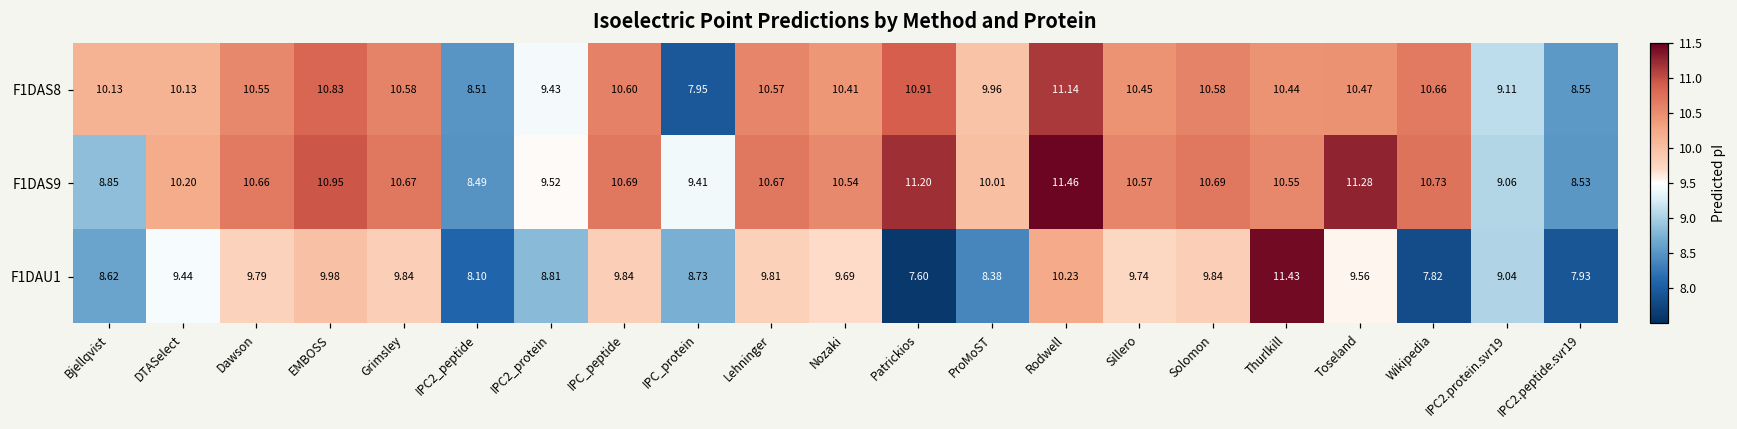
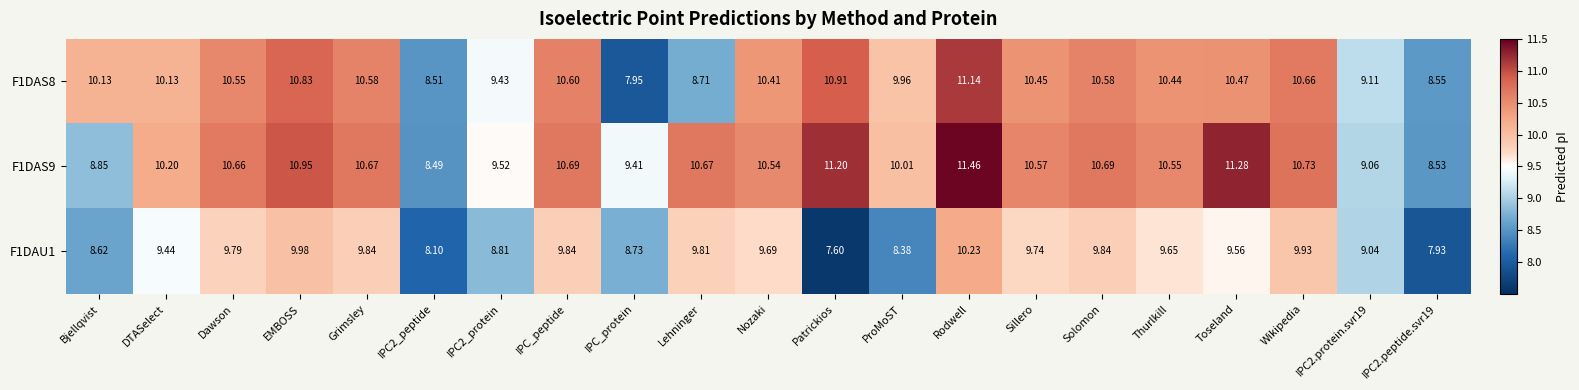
  {
    "F1DAS8": {
      "Bjellqvist": 10.13,
      "DTASelect": 10.13,
      "Dawson": 10.55,
      "EMBOSS": 10.83,
      "Grimsley": 10.58,
      "IPC2_peptide": 8.51,
      "IPC2_protein": 9.43,
      "IPC_peptide": 10.60,
      "IPC_protein": 7.95,
-     "Lehninger": 10.57,
+     "Lehninger": 8.71,
      "Nozaki": 10.41,
      "Patrickios": 10.91,
      "ProMoST": 9.96,
      "Rodwell": 11.14,
      "Sillero": 10.45,
      "Solomon": 10.58,
      "Thurlkill": 10.44,
      "Toseland": 10.47,
      "Wikipedia": 10.66,
      "IPC2.protein.svr19": 9.11,
      "IPC2.peptide.svr19": 8.55
    },
    "F1DAS9": {
      "Bjellqvist": 8.85,
      "DTASelect": 10.20,
      "Dawson": 10.66,
      "EMBOSS": 10.95,
      "Grimsley": 10.67,
      "IPC2_peptide": 8.49,
      "IPC2_protein": 9.52,
      "IPC_peptide": 10.69,
      "IPC_protein": 9.41,
      "Lehninger": 10.67,
      "Nozaki": 10.54,
      "Patrickios": 11.20,
      "ProMoST": 10.01,
      "Rodwell": 11.46,
      "Sillero": 10.57,
      "Solomon": 10.69,
      "Thurlkill": 10.55,
      "Toseland": 11.28,
      "Wikipedia": 10.73,
      "IPC2.protein.svr19": 9.06,
      "IPC2.peptide.svr19": 8.53
    },
    "F1DAU1": {
      "Bjellqvist": 8.62,
      "DTASelect": 9.44,
      "Dawson": 9.79,
      "EMBOSS": 9.98,
      "Grimsley": 9.84,
      "IPC2_peptide": 8.10,
      "IPC2_protein": 8.81,
      "IPC_peptide": 9.84,
      "IPC_protein": 8.73,
      "Lehninger": 9.81,
      "Nozaki": 9.69,
      "Patrickios": 7.60,
      "ProMoST": 8.38,
      "Rodwell": 10.23,
      "Sillero": 9.74,
      "Solomon": 9.84,
-     "Thurlkill": 11.43,
+     "Thurlkill": 9.65,
      "Toseland": 9.56,
-     "Wikipedia": 7.82,
+     "Wikipedia": 9.93,
      "IPC2.protein.svr19": 9.04,
      "IPC2.peptide.svr19": 7.93
    }
  }
